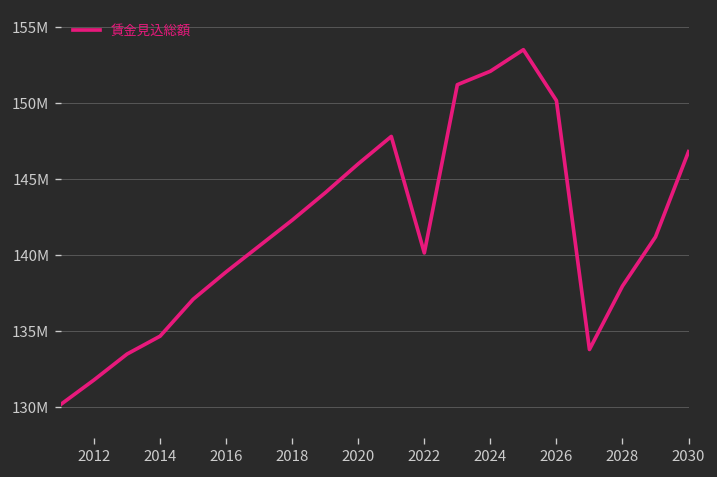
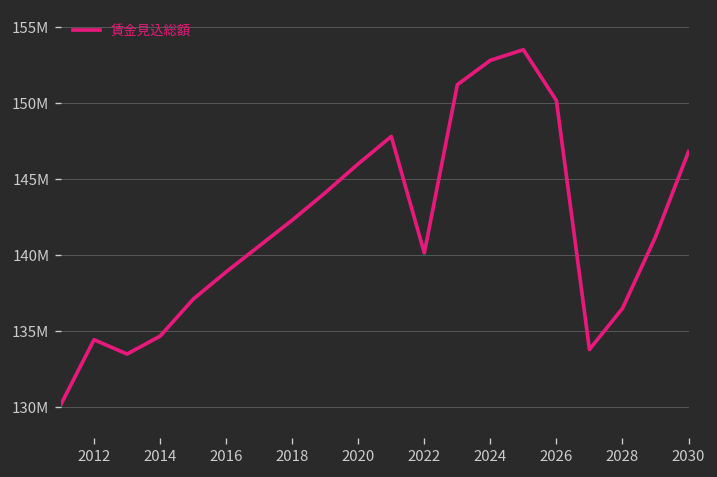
  {
-   "2012": 131800000,
+   "2012": 134400000,
    "2014": 134700000,
    "2016": 138900000,
    "2018": 142300000,
    "2020": 146000000,
    "2022": 140100000,
-   "2024": 152100000,
+   "2024": 152800000,
    "2026": 150200000,
-   "2028": 138000000,
+   "2028": 136500000,
    "2030": 146800000
  }
